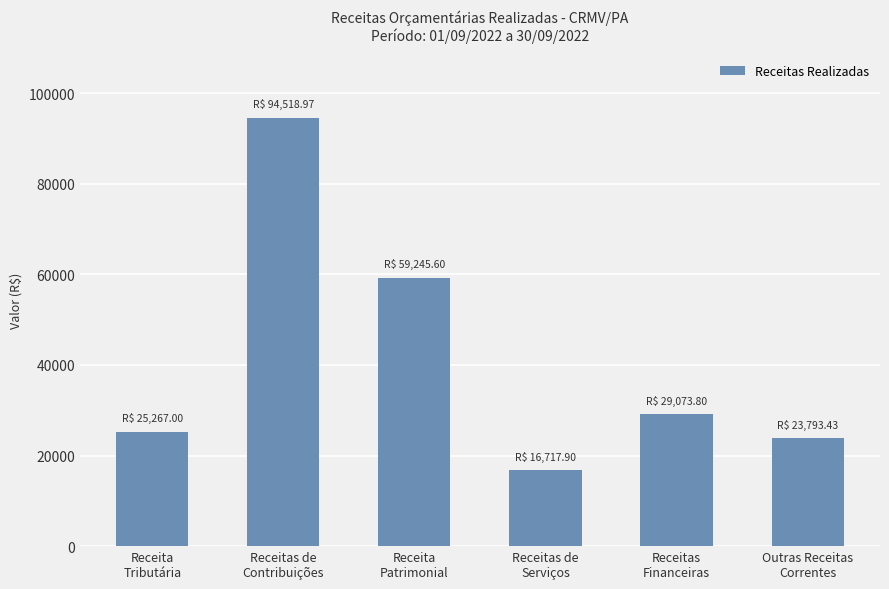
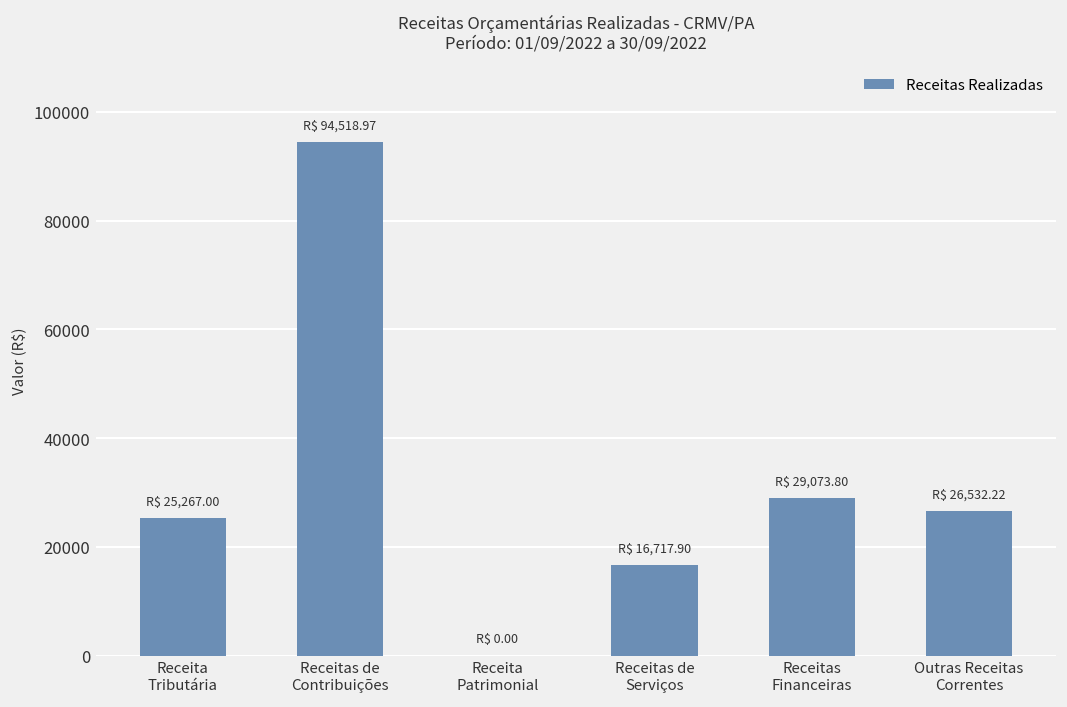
  {
    "Receita Tributária": "25,267.00",
    "Receitas de Contribuições": "94,518.97",
-   "Receita Patrimonial": "59,245.60",
+   "Receita Patrimonial": "0.00",
    "Receitas de Serviços": "16,717.90",
    "Receitas Financeiras": "29,073.80",
-   "Outras Receitas Correntes": "23,793.43"
+   "Outras Receitas Correntes": "26,532.22"
  }
